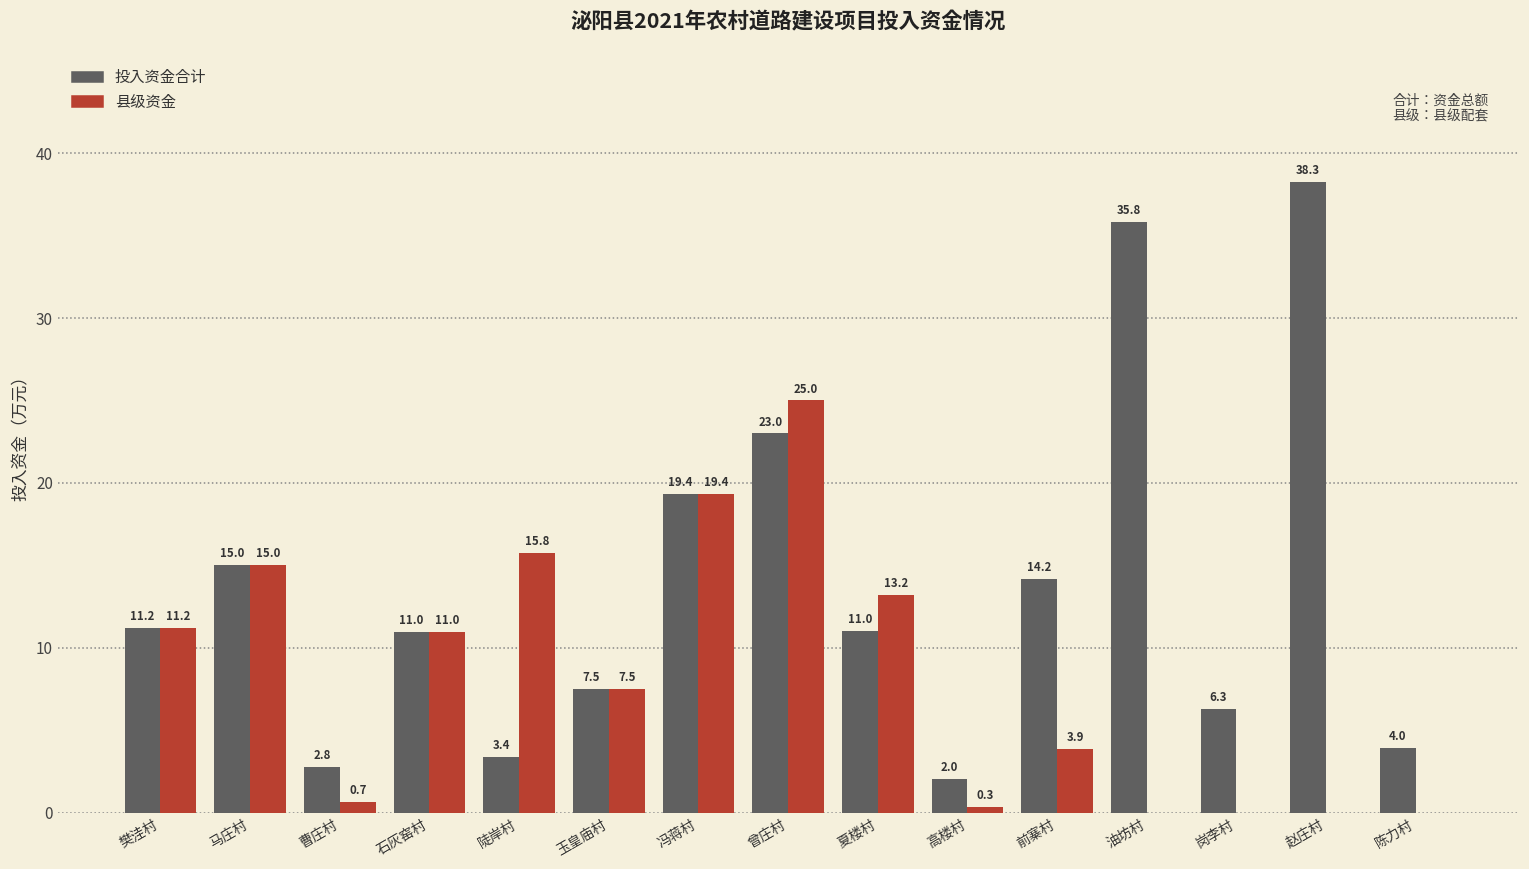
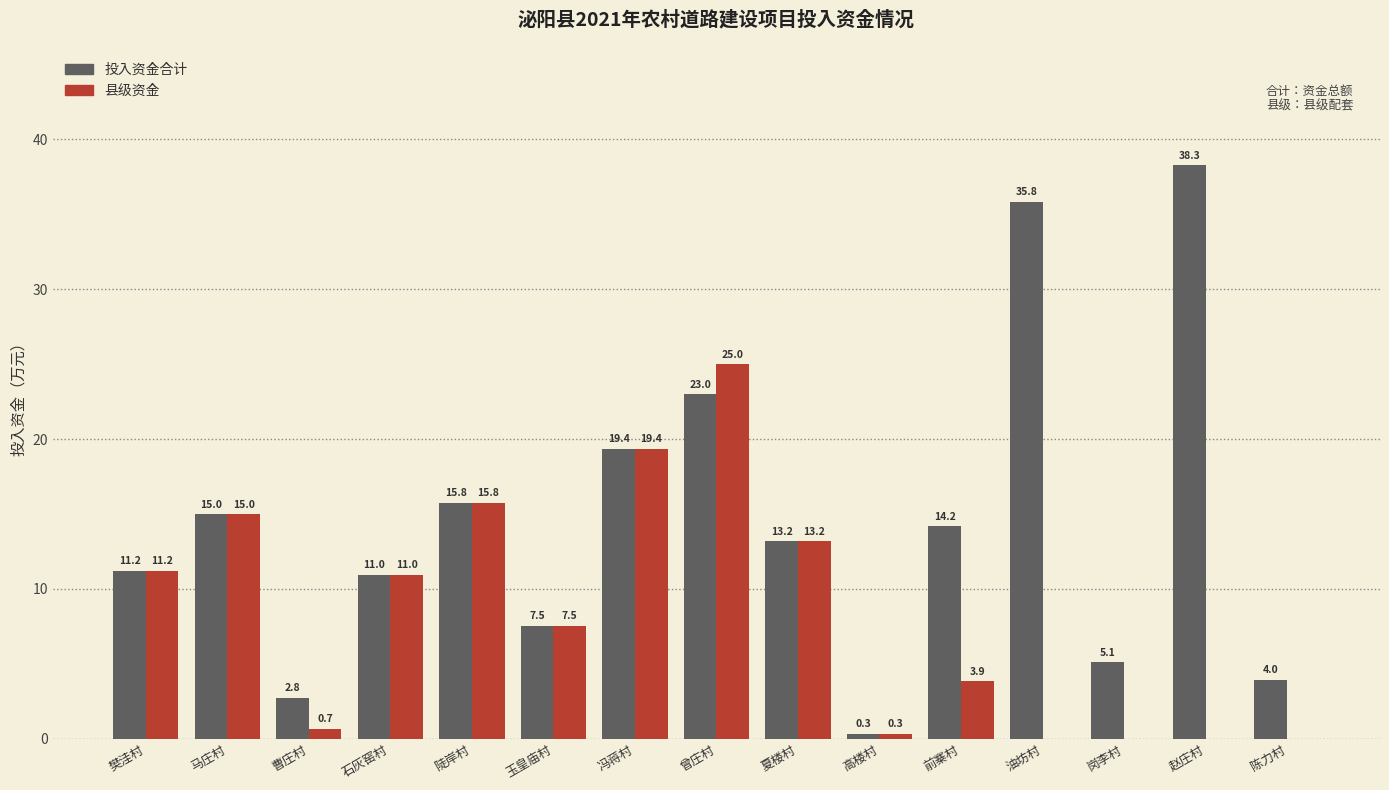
  {
    "投入资金合计": {
      "樊洼村": 11.2,
      "马庄村": 15.0,
      "曹庄村": 2.8,
      "石灰窑村": 11.0,
-     "陡岸村": 3.4,
+     "陡岸村": 15.8,
      "玉皇庙村": 7.5,
      "冯蒋村": 19.4,
      "曾庄村": 23.0,
-     "夏楼村": 11.0,
-     "高楼村": 2.0,
+     "夏楼村": 13.2,
+     "高楼村": 0.3,
      "前寨村": 14.2,
      "油坊村": 35.8,
-     "岗李村": 6.3,
+     "岗李村": 5.1,
      "赵庄村": 38.3,
      "陈力村": 4.0
    },
    "县级资金": {
      "樊洼村": 11.2,
      "马庄村": 15.0,
      "曹庄村": 0.7,
      "石灰窑村": 11.0,
      "陡岸村": 15.8,
      "玉皇庙村": 7.5,
      "冯蒋村": 19.4,
      "曾庄村": 25.0,
      "夏楼村": 13.2,
      "高楼村": 0.3,
      "前寨村": 3.9
    }
  }
